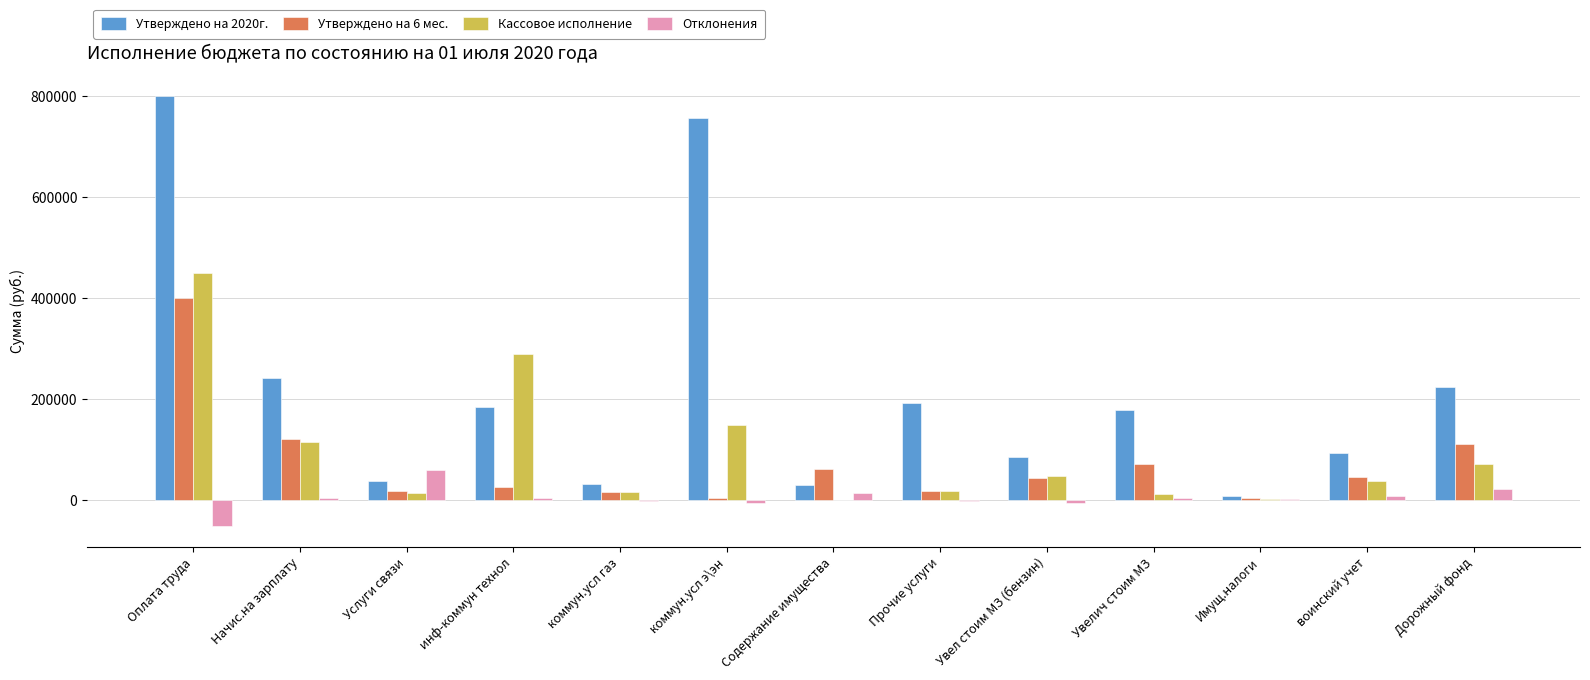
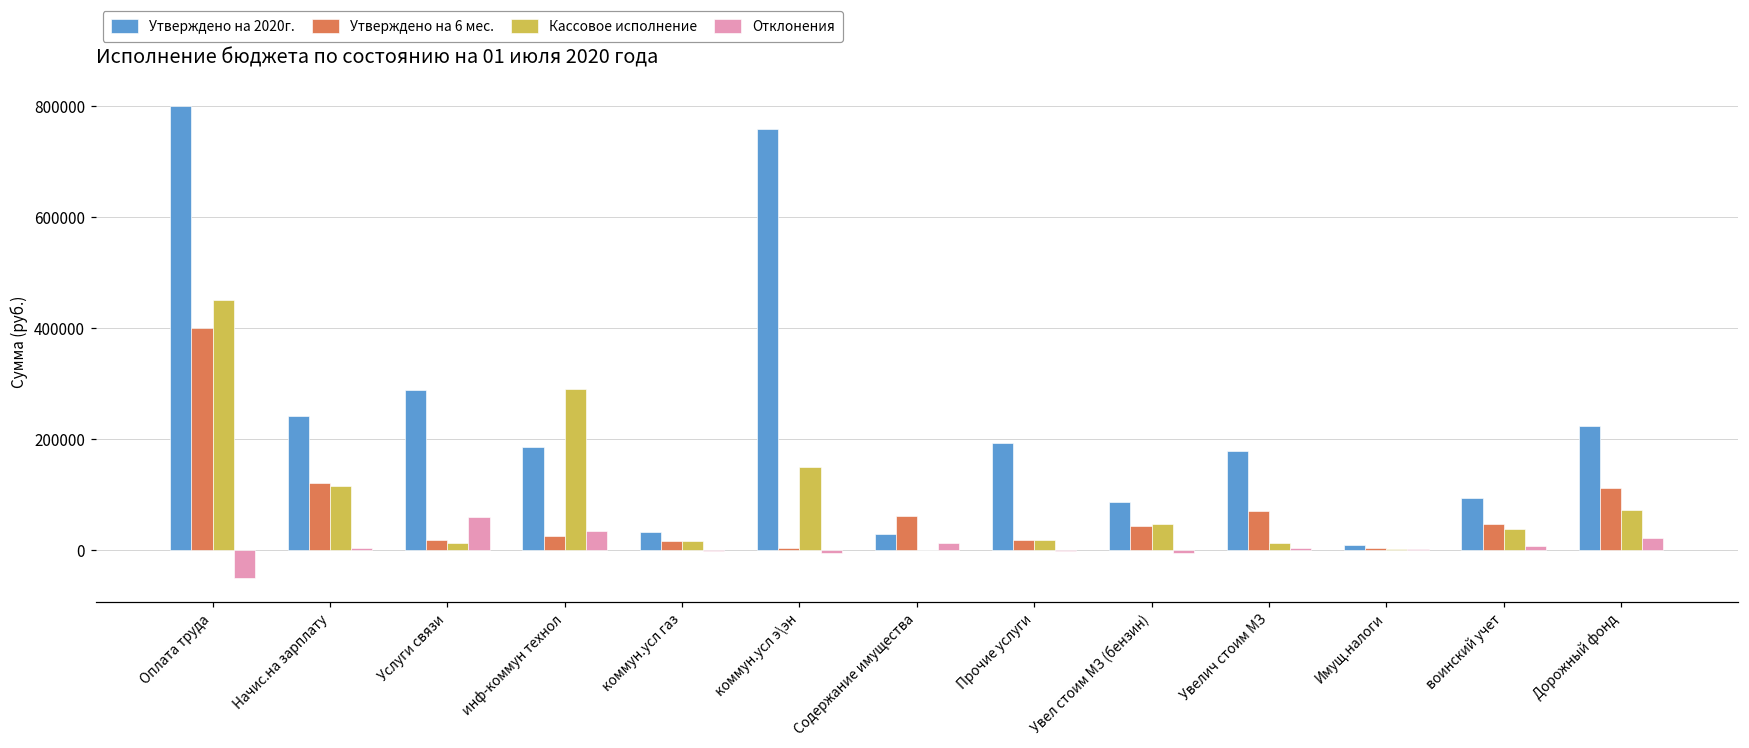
  {
    "Утверждено на 2020г.": {
      "Оплата труда": 800000,
      "Начис.на зарплату": 240000,
-     "Услуги связи": 40000,
+     "Услуги связи": 290000,
      "инф-коммун технол": 190000,
      "коммун.усл газ": 30000,
      "коммун.усл э\\эн": 760000,
      "Содержание имущества": 30000,
      "Прочие услуги": 190000,
      "Увел стоим МЗ (бензин)": 90000,
      "Увелич стоим МЗ": 180000,
      "Имущ.налоги": 10000,
      "воинский учет": 90000,
      "Дорожный фонд": 220000
    },
    "Утверждено на 6 мес.": {
      "Оплата труда": 400000,
      "Начис.на зарплату": 120000,
      "Услуги связи": 20000,
      "инф-коммун технол": 30000,
      "коммун.усл газ": 20000,
      "Содержание имущества": 60000,
      "Прочие услуги": 20000,
      "Увел стоим МЗ (бензин)": 40000,
      "Увелич стоим МЗ": 70000,
      "воинский учет": 50000,
      "Дорожный фонд": 110000
    },
    "Кассовое исполнение": {
      "Оплата труда": 450000,
      "Начис.на зарплату": 120000,
      "Услуги связи": 10000,
      "инф-коммун технол": 290000,
      "коммун.усл газ": 20000,
      "коммун.усл э\\эн": 150000,
      "Прочие услуги": 20000,
      "Увел стоим МЗ (бензин)": 50000,
      "Увелич стоим МЗ": 10000,
      "воинский учет": 40000,
      "Дорожный фонд": 70000
    },
    "Отклонения": {
      "Оплата труда": -50000,
      "Услуги связи": 60000,
-     "инф-коммун технол": 0,
+     "инф-коммун технол": 30000,
      "Содержание имущества": 10000,
      "воинский учет": 10000,
      "Дорожный фонд": 20000
    }
  }
